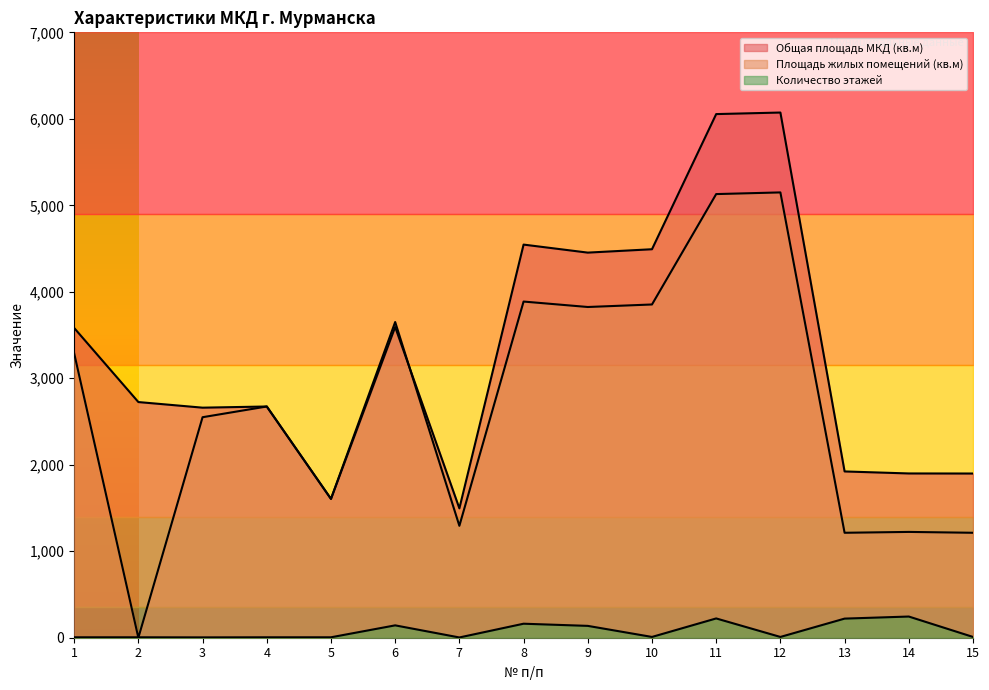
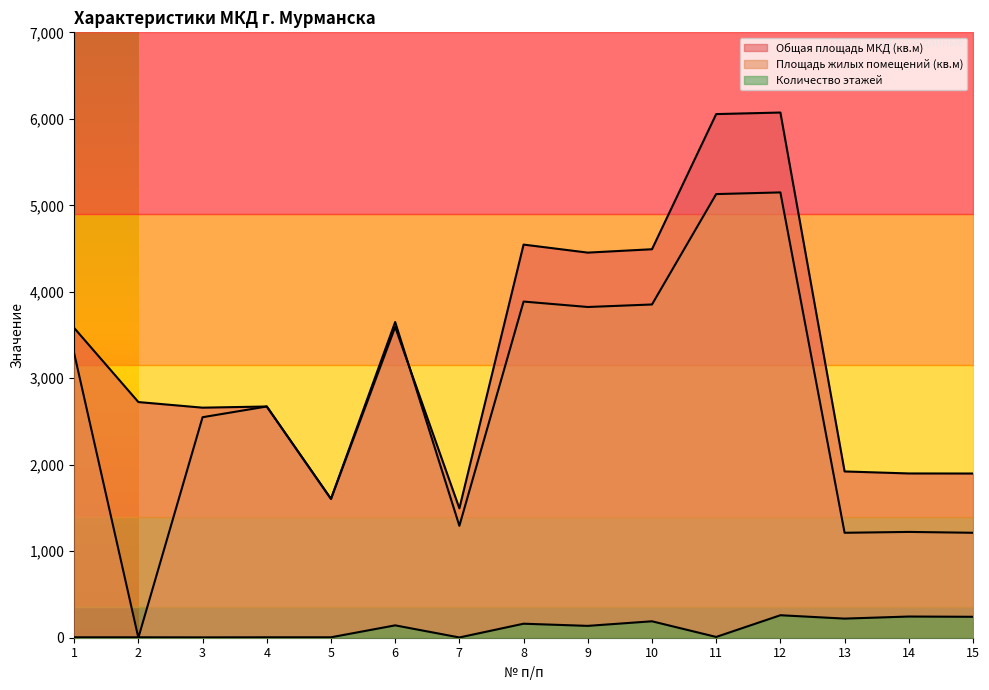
  {
    "Количество этажей": {
      "1": 0,
      "3": 0,
      "4": 0,
      "5": 0,
      "6": 100,
      "7": 0,
      "8": 200,
      "9": 100,
-     "10": 0,
-     "11": 200,
-     "12": 0,
+     "10": 200,
+     "11": 0,
+     "12": 300,
      "13": 200,
      "14": 200,
-     "15": 0
+     "15": 200
    }
  }
